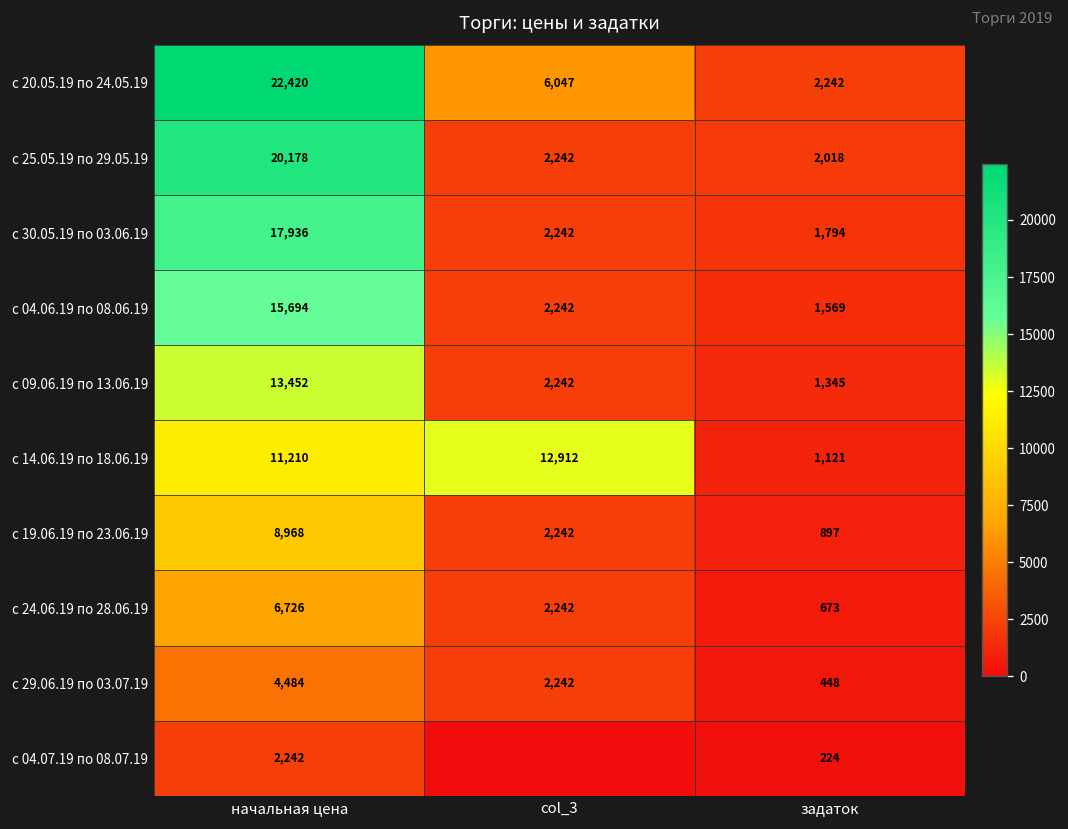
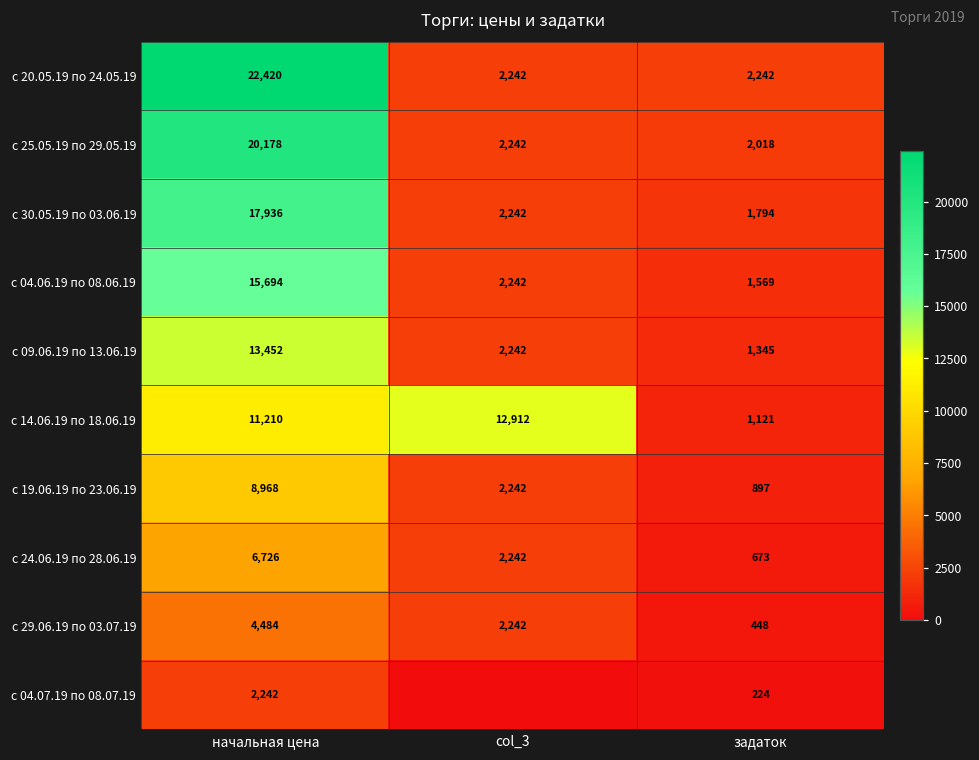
  {
    "с 20.05.19 по 24.05.19": {
      "начальная цена": "22,420",
-     "col_3": "6,047",
+     "col_3": "2,242",
      "задаток": "2,242"
    },
    "с 25.05.19 по 29.05.19": {
      "начальная цена": "20,178",
      "col_3": "2,242",
      "задаток": "2,018"
    },
    "с 30.05.19 по 03.06.19": {
      "начальная цена": "17,936",
      "col_3": "2,242",
      "задаток": "1,794"
    },
    "с 04.06.19 по 08.06.19": {
      "начальная цена": "15,694",
      "col_3": "2,242",
      "задаток": "1,569"
    },
    "с 09.06.19 по 13.06.19": {
      "начальная цена": "13,452",
      "col_3": "2,242",
      "задаток": "1,345"
    },
    "с 14.06.19 по 18.06.19": {
      "начальная цена": "11,210",
      "col_3": "12,912",
      "задаток": "1,121"
    },
    "с 19.06.19 по 23.06.19": {
      "начальная цена": "8,968",
      "col_3": "2,242",
      "задаток": "897"
    },
    "с 24.06.19 по 28.06.19": {
      "начальная цена": "6,726",
      "col_3": "2,242",
      "задаток": "673"
    },
    "с 29.06.19 по 03.07.19": {
      "начальная цена": "4,484",
      "col_3": "2,242",
      "задаток": "448"
    },
    "с 04.07.19 по 08.07.19": {
      "начальная цена": "2,242",
      "задаток": "224"
    }
  }
